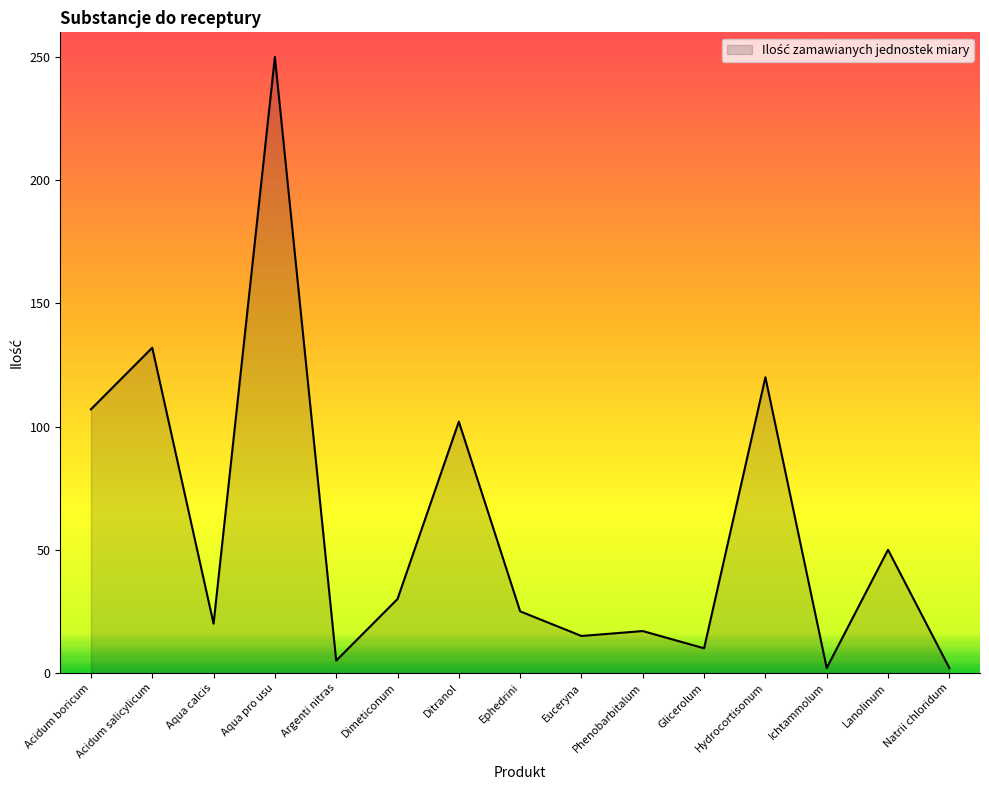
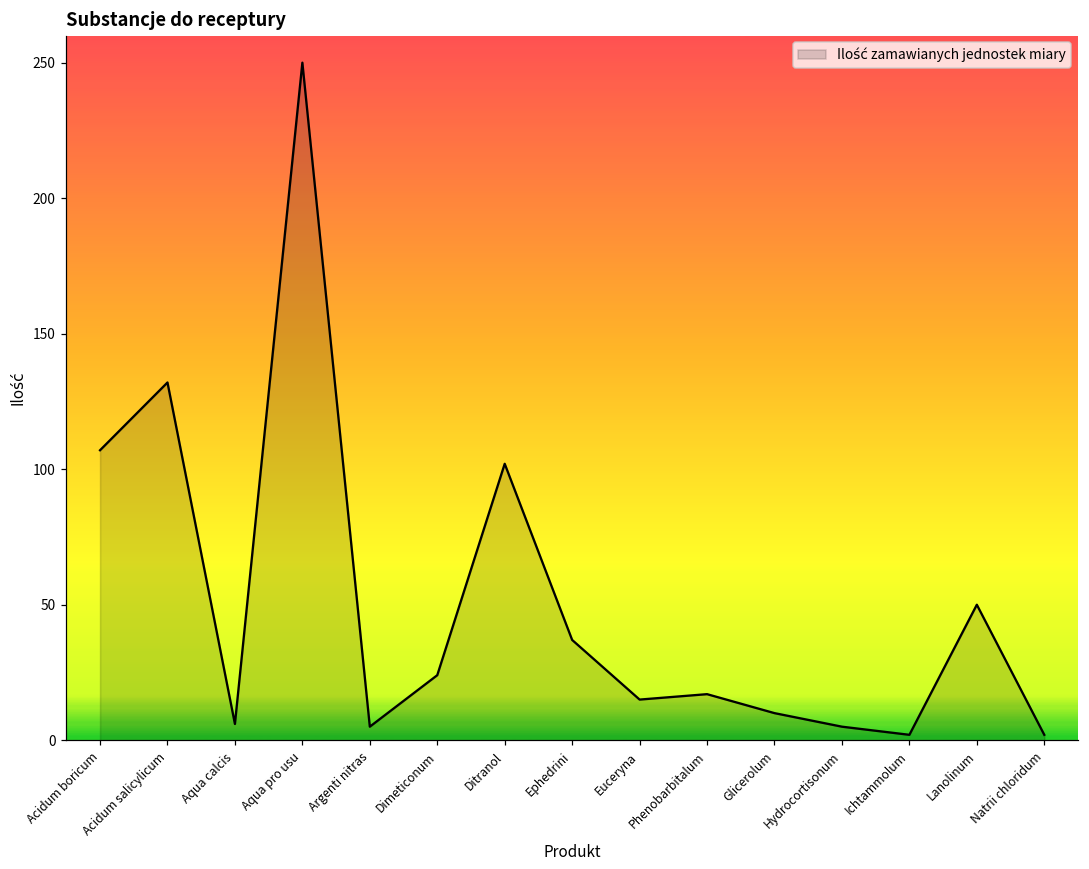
  {
    "Acidum boricum": 107,
    "Acidum salicylicum": 132,
-   "Aqua calcis": 20,
+   "Aqua calcis": 6,
    "Aqua pro usu": 250,
    "Argenti nitras": 5,
-   "Dimeticonum": 30,
+   "Dimeticonum": 24,
    "Ditranol": 102,
-   "Ephedrini": 25,
+   "Ephedrini": 37,
    "Euceryna": 15,
    "Phenobarbitalum": 17,
    "Glicerolum": 10,
-   "Hydrocortisonum": 120,
+   "Hydrocortisonum": 5,
    "Ichtammolum": 2,
    "Lanolinum": 50,
    "Natrii chloridum": 2
  }
